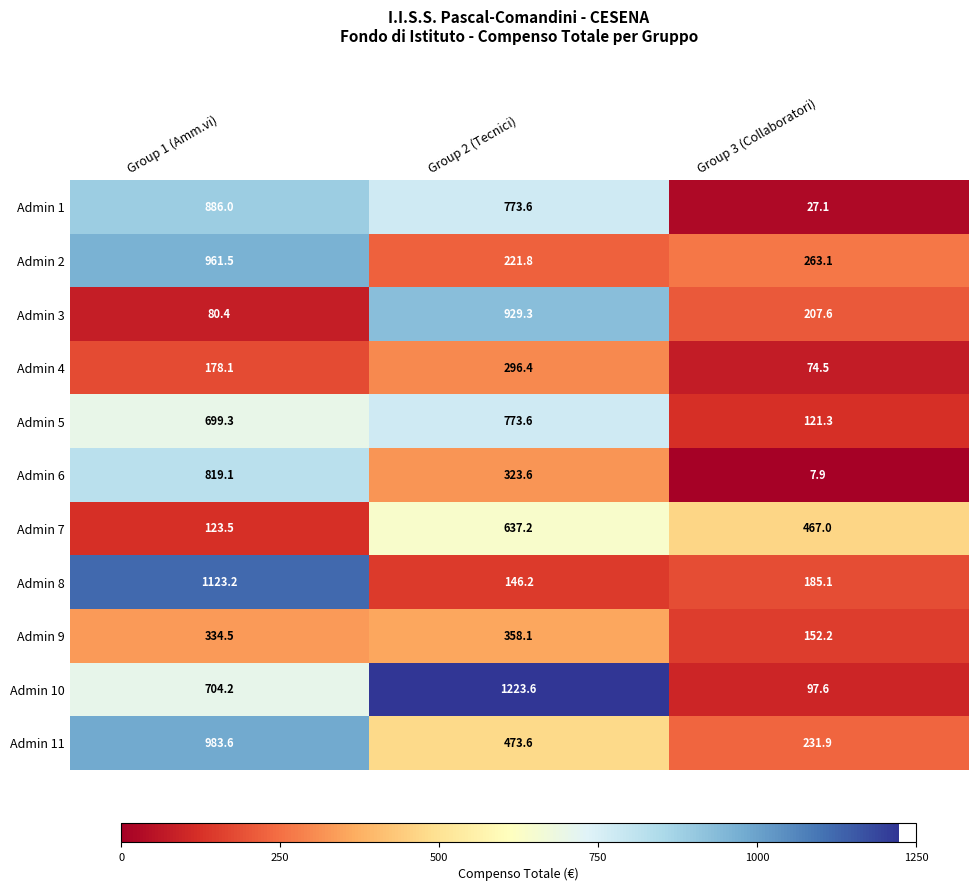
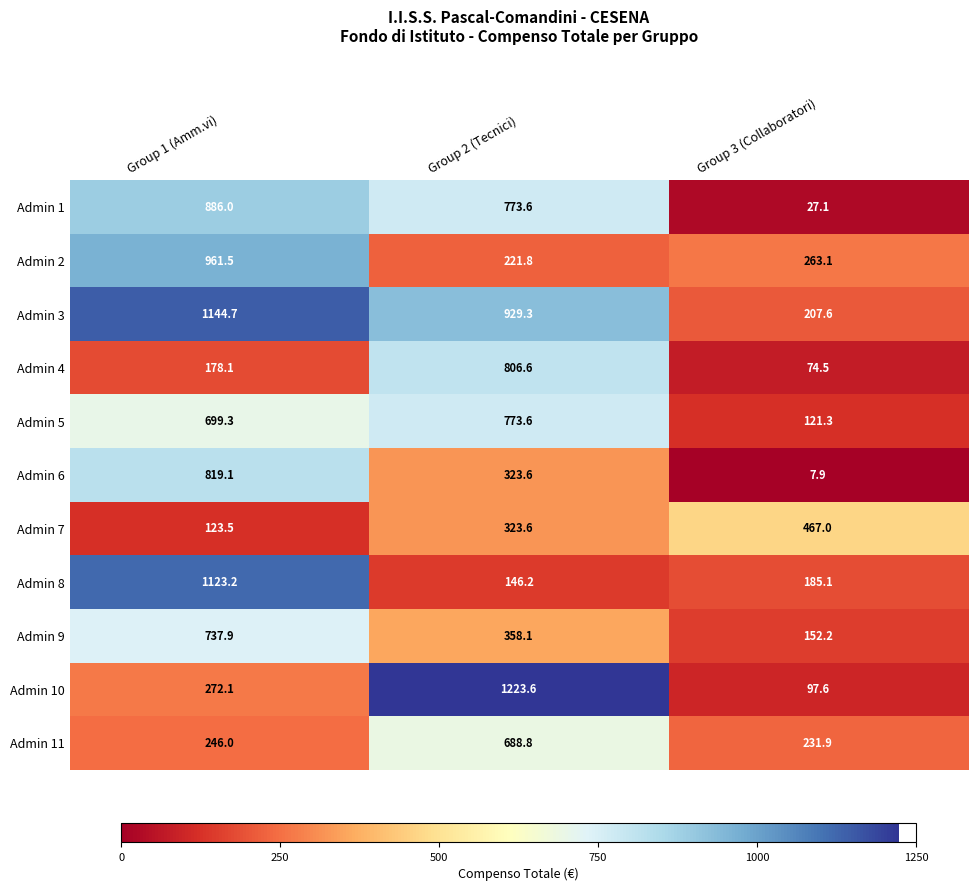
  {
    "Admin 1": {
      "Group 1 (Amm.vi)": 886.0,
      "Group 2 (Tecnici)": 773.6,
      "Group 3 (Collaboratori)": 27.1
    },
    "Admin 2": {
      "Group 1 (Amm.vi)": 961.5,
      "Group 2 (Tecnici)": 221.8,
      "Group 3 (Collaboratori)": 263.1
    },
    "Admin 3": {
-     "Group 1 (Amm.vi)": 80.4,
+     "Group 1 (Amm.vi)": 1144.7,
      "Group 2 (Tecnici)": 929.3,
      "Group 3 (Collaboratori)": 207.6
    },
    "Admin 4": {
      "Group 1 (Amm.vi)": 178.1,
-     "Group 2 (Tecnici)": 296.4,
+     "Group 2 (Tecnici)": 806.6,
      "Group 3 (Collaboratori)": 74.5
    },
    "Admin 5": {
      "Group 1 (Amm.vi)": 699.3,
      "Group 2 (Tecnici)": 773.6,
      "Group 3 (Collaboratori)": 121.3
    },
    "Admin 6": {
      "Group 1 (Amm.vi)": 819.1,
      "Group 2 (Tecnici)": 323.6,
      "Group 3 (Collaboratori)": 7.9
    },
    "Admin 7": {
      "Group 1 (Amm.vi)": 123.5,
-     "Group 2 (Tecnici)": 637.2,
+     "Group 2 (Tecnici)": 323.6,
      "Group 3 (Collaboratori)": 467.0
    },
    "Admin 8": {
      "Group 1 (Amm.vi)": 1123.2,
      "Group 2 (Tecnici)": 146.2,
      "Group 3 (Collaboratori)": 185.1
    },
    "Admin 9": {
-     "Group 1 (Amm.vi)": 334.5,
+     "Group 1 (Amm.vi)": 737.9,
      "Group 2 (Tecnici)": 358.1,
      "Group 3 (Collaboratori)": 152.2
    },
    "Admin 10": {
-     "Group 1 (Amm.vi)": 704.2,
+     "Group 1 (Amm.vi)": 272.1,
      "Group 2 (Tecnici)": 1223.6,
      "Group 3 (Collaboratori)": 97.6
    },
    "Admin 11": {
-     "Group 1 (Amm.vi)": 983.6,
-     "Group 2 (Tecnici)": 473.6,
+     "Group 1 (Amm.vi)": 246.0,
+     "Group 2 (Tecnici)": 688.8,
      "Group 3 (Collaboratori)": 231.9
    }
  }
